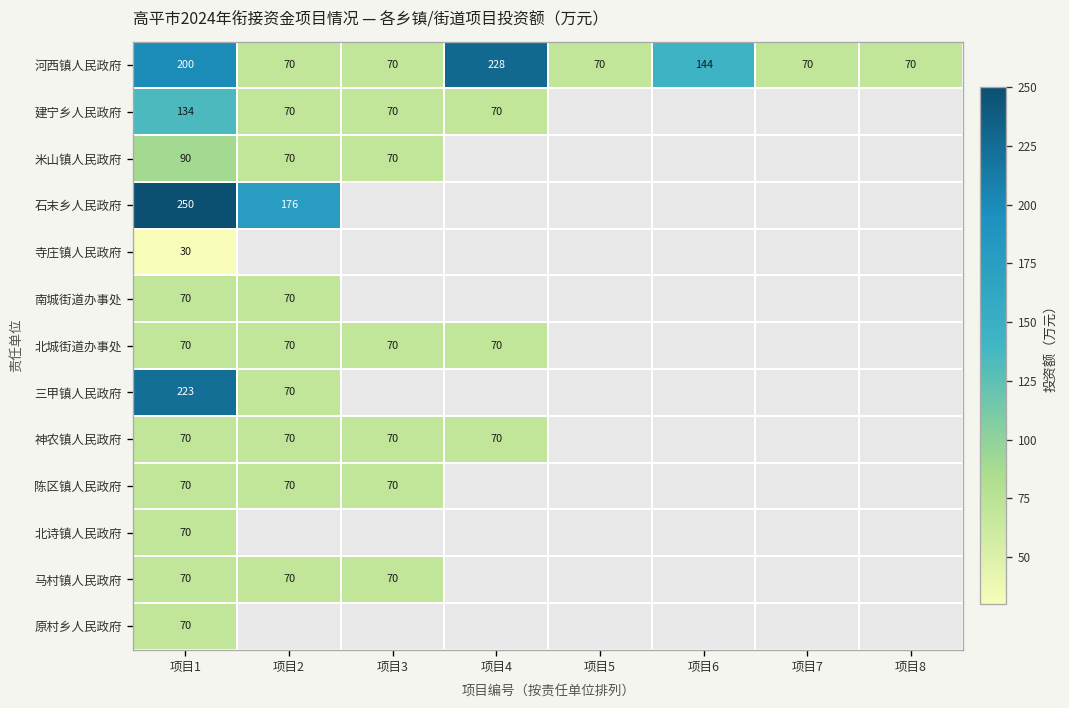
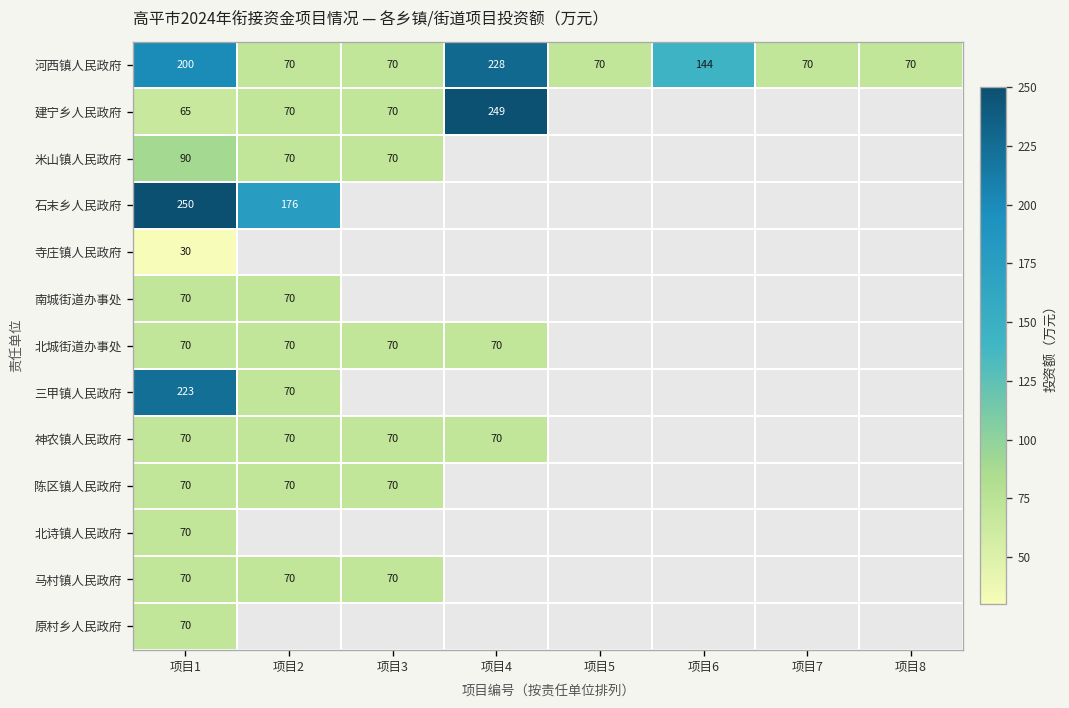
  {
    "河西镇人民政府": {
      "项目1": 200,
      "项目2": 70,
      "项目3": 70,
      "项目4": 228,
      "项目5": 70,
      "项目6": 144,
      "项目7": 70,
      "项目8": 70
    },
    "建宁乡人民政府": {
-     "项目1": 134,
+     "项目1": 65,
      "项目2": 70,
      "项目3": 70,
-     "项目4": 70
+     "项目4": 249
    },
    "米山镇人民政府": {
      "项目1": 90,
      "项目2": 70,
      "项目3": 70
    },
    "石末乡人民政府": {
      "项目1": 250,
      "项目2": 176
    },
    "寺庄镇人民政府": {
      "项目1": 30
    },
    "南城街道办事处": {
      "项目1": 70,
      "项目2": 70
    },
    "北城街道办事处": {
      "项目1": 70,
      "项目2": 70,
      "项目3": 70,
      "项目4": 70
    },
    "三甲镇人民政府": {
      "项目1": 223,
      "项目2": 70
    },
    "神农镇人民政府": {
      "项目1": 70,
      "项目2": 70,
      "项目3": 70,
      "项目4": 70
    },
    "陈区镇人民政府": {
      "项目1": 70,
      "项目2": 70,
      "项目3": 70
    },
    "北诗镇人民政府": {
      "项目1": 70
    },
    "马村镇人民政府": {
      "项目1": 70,
      "项目2": 70,
      "项目3": 70
    },
    "原村乡人民政府": {
      "项目1": 70
    }
  }
